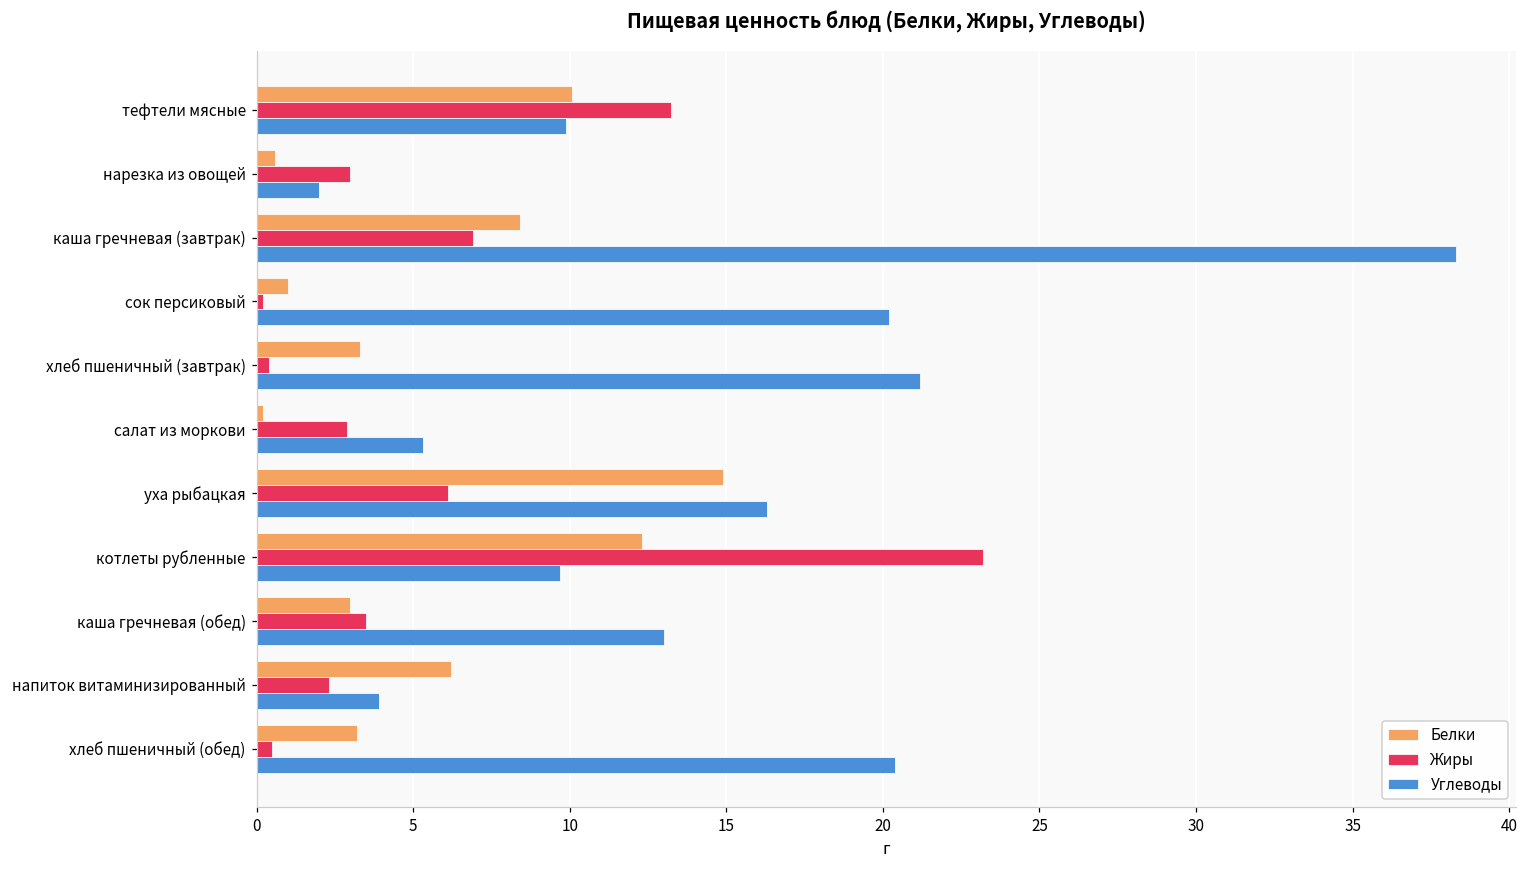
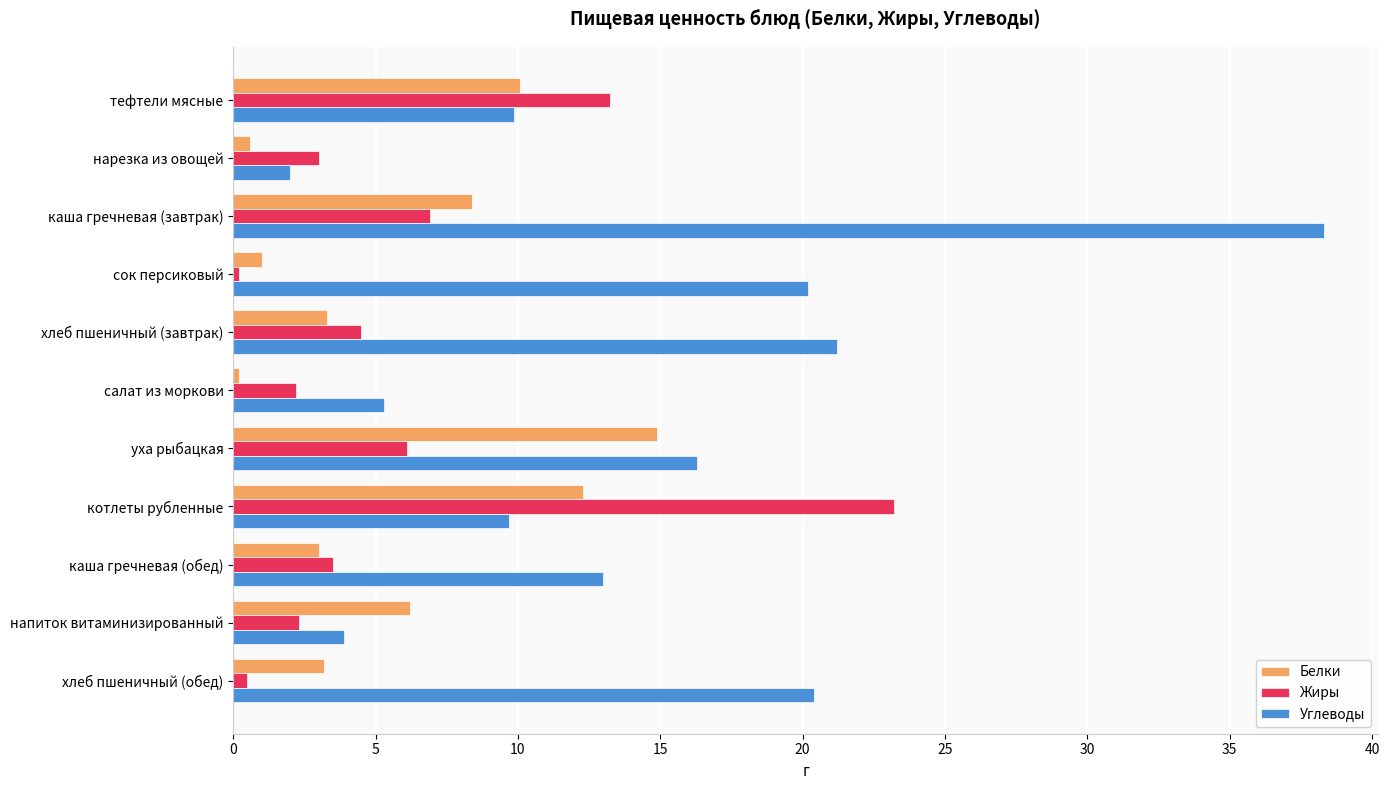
  {
    "Белки": {
      "тефтели мясные": 10.1,
      "нарезка из овощей": 0.6,
      "каша гречневая (завтрак)": 8.4,
      "сок персиковый": 1.0,
      "хлеб пшеничный (завтрак)": 3.3,
      "салат из моркови": 0.2,
      "уха рыбацкая": 14.9,
      "котлеты рубленные": 12.3,
      "каша гречневая (обед)": 3.0,
      "напиток витаминизированный": 6.2,
      "хлеб пшеничный (обед)": 3.2
    },
    "Жиры": {
      "тефтели мясные": 13.2,
      "нарезка из овощей": 3.0,
      "каша гречневая (завтрак)": 6.9,
      "сок персиковый": 0.2,
-     "хлеб пшеничный (завтрак)": 0.4,
-     "салат из моркови": 2.9,
+     "хлеб пшеничный (завтрак)": 4.5,
+     "салат из моркови": 2.2,
      "уха рыбацкая": 6.1,
      "котлеты рубленные": 23.2,
      "каша гречневая (обед)": 3.5,
      "напиток витаминизированный": 2.3,
      "хлеб пшеничный (обед)": 0.5
    },
    "Углеводы": {
      "тефтели мясные": 9.9,
      "нарезка из овощей": 2.0,
      "каша гречневая (завтрак)": 38.3,
      "сок персиковый": 20.2,
      "хлеб пшеничный (завтрак)": 21.2,
      "салат из моркови": 5.3,
      "уха рыбацкая": 16.3,
      "котлеты рубленные": 9.7,
      "каша гречневая (обед)": 13.0,
      "напиток витаминизированный": 3.9,
      "хлеб пшеничный (обед)": 20.4
    }
  }
